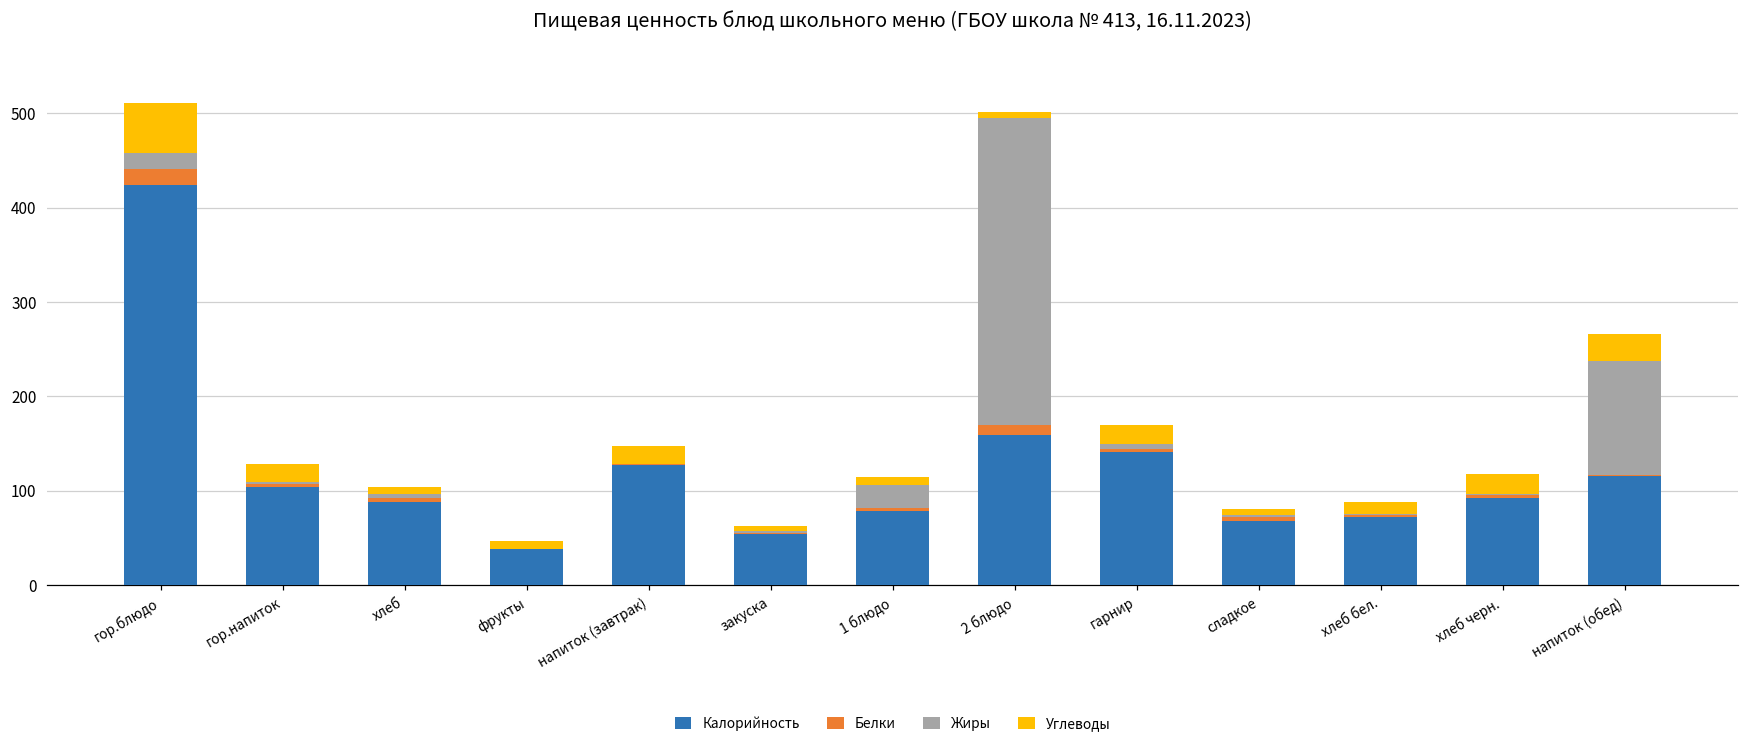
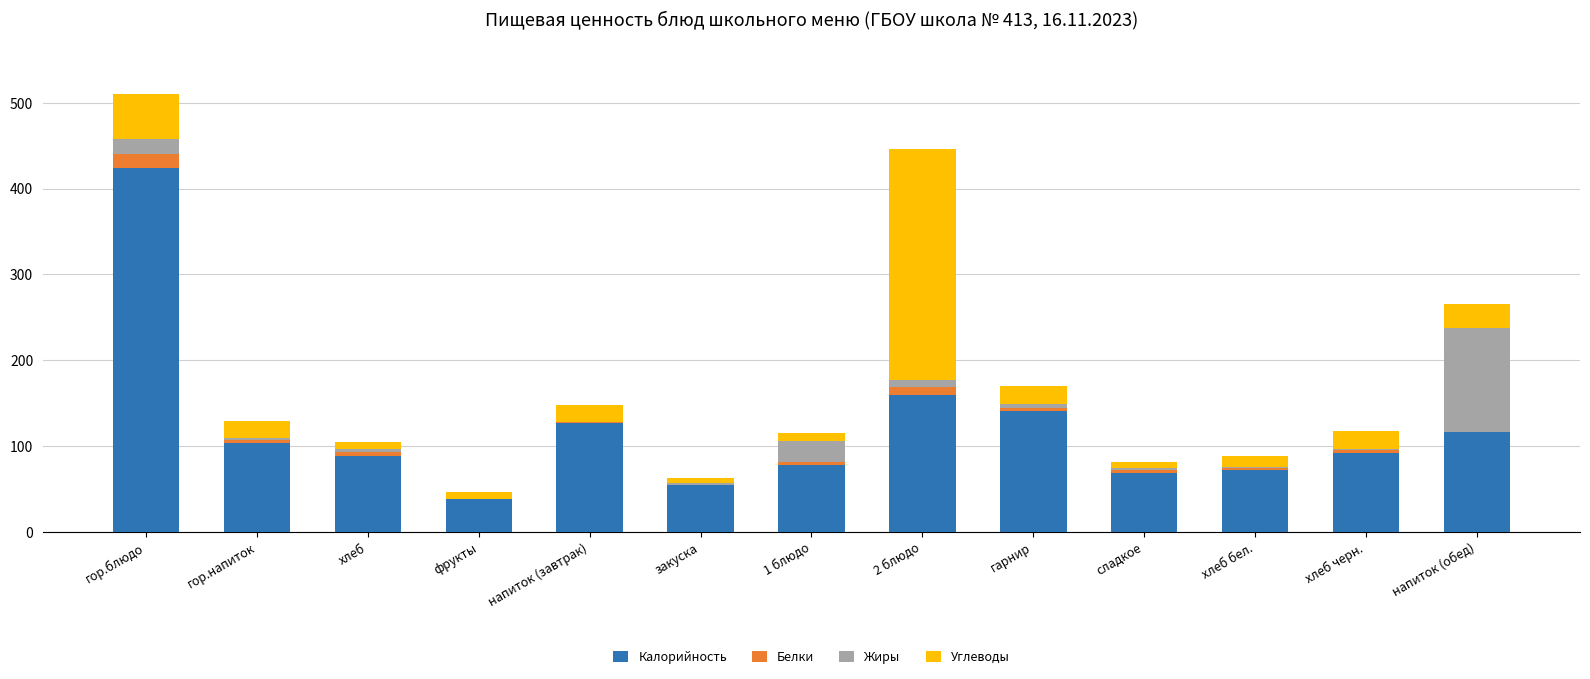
  {
    "Калорийность": {
      "гор.блюдо": 420,
      "гор.напиток": 100,
      "хлеб": 90,
      "фрукты": 40,
      "напиток (завтрак)": 130,
      "закуска": 50,
      "1 блюдо": 80,
      "2 блюдо": 160,
      "гарнир": 140,
      "сладкое": 70,
      "хлеб бел.": 70,
      "хлеб черн.": 90,
      "напиток (обед)": 120
    },
    "Белки": {
      "гор.блюдо": 20,
      "хлеб": 0,
      "1 блюдо": 0,
      "2 блюдо": 10,
      "гарнир": 0,
      "сладкое": 0,
      "хлеб черн.": 0
    },
    "Жиры": {
      "гор.блюдо": 20,
      "хлеб": 0,
      "фрукты": 0,
      "1 блюдо": 20,
-     "2 блюдо": 330,
+     "2 блюдо": 10,
      "гарнир": 10,
      "напиток (обед)": 120
    },
    "Углеводы": {
      "гор.блюдо": 50,
      "гор.напиток": 20,
      "хлеб": 10,
      "фрукты": 10,
      "напиток (завтрак)": 20,
      "закуска": 10,
      "1 блюдо": 10,
-     "2 блюдо": 10,
+     "2 блюдо": 270,
      "гарнир": 20,
      "сладкое": 10,
      "хлеб бел.": 10,
      "хлеб черн.": 20,
      "напиток (обед)": 30
    }
  }
